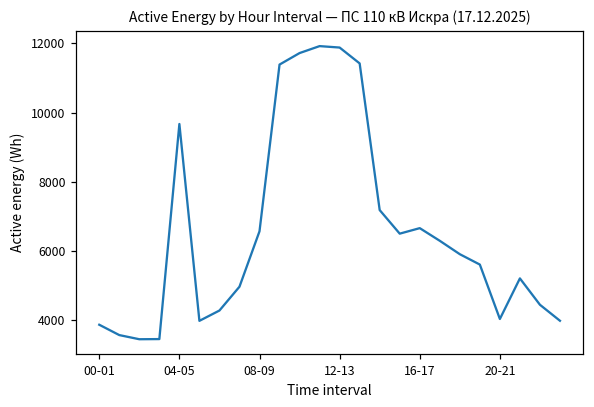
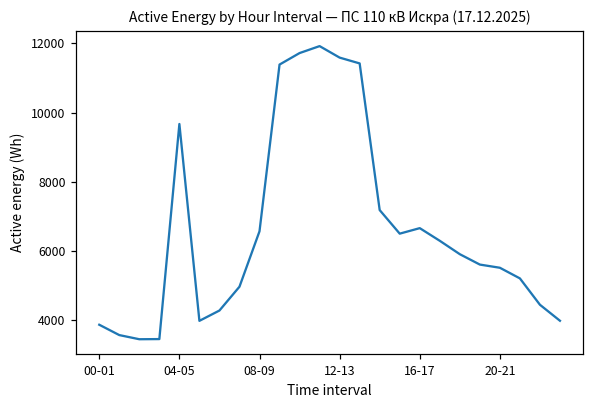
  {
    "00-01": 3900,
    "04-05": 9700,
    "08-09": 6600,
-   "12-13": 11900,
+   "12-13": 11600,
    "16-17": 6700,
-   "20-21": 4000
+   "20-21": 5500
  }
